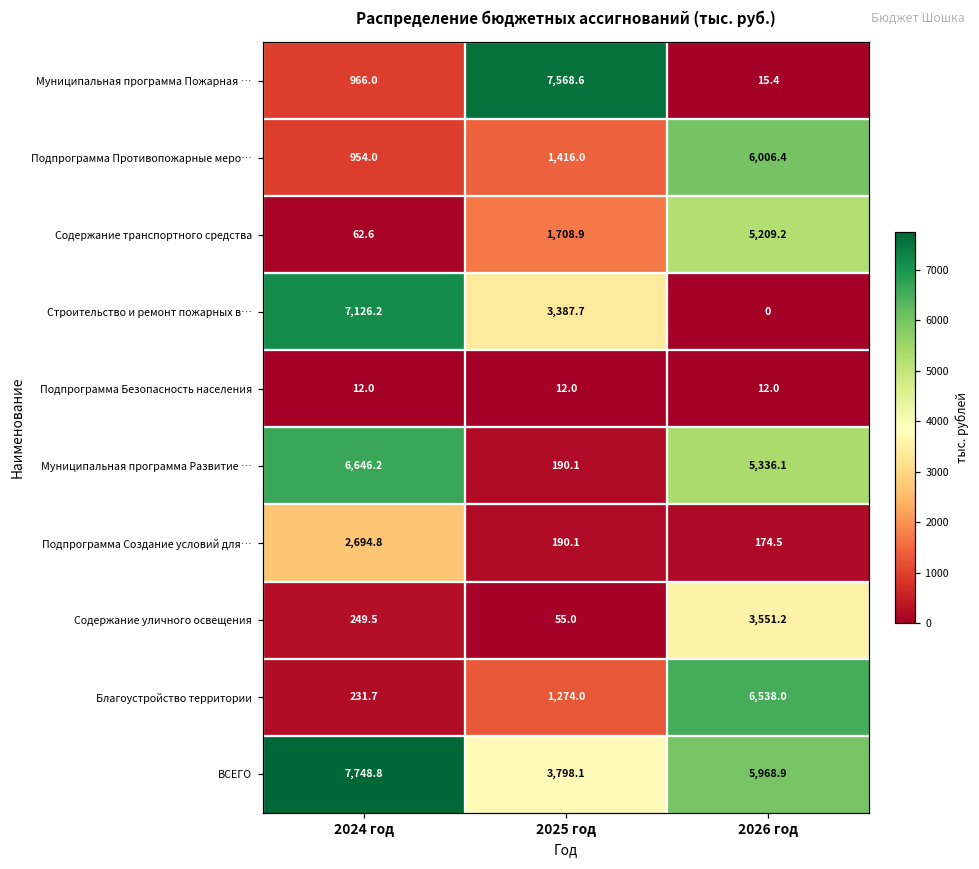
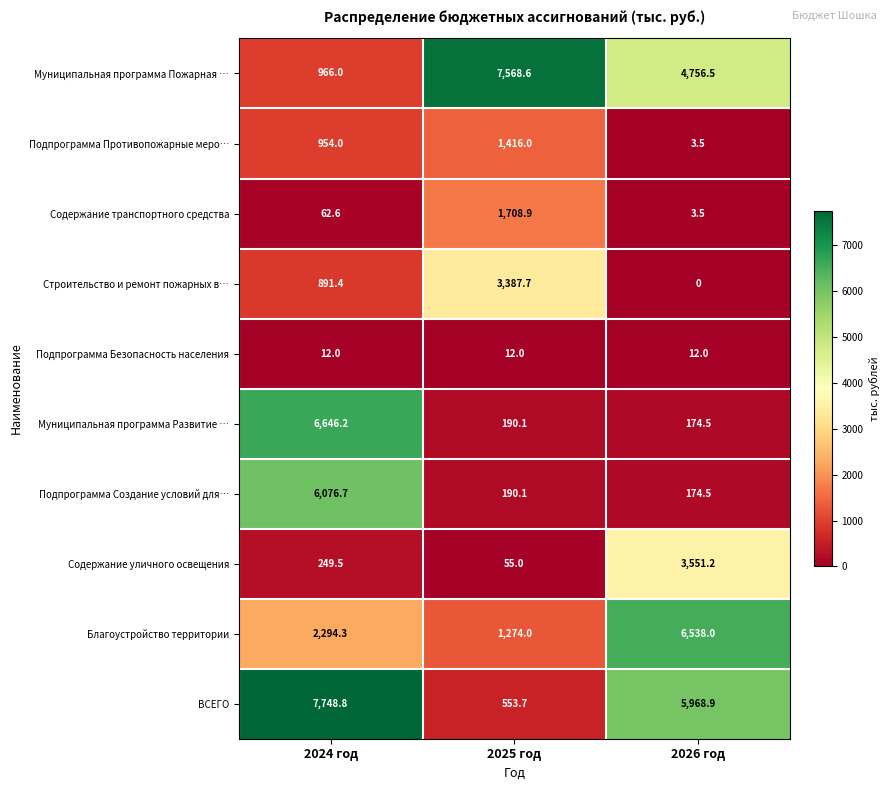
  {
    "Муниципальная программа Пожарная …": {
      "2024 год": "966.0",
      "2025 год": "7,568.6",
-     "2026 год": "15.4"
+     "2026 год": "4,756.5"
    },
    "Подпрограмма Противопожарные меро…": {
      "2024 год": "954.0",
      "2025 год": "1,416.0",
-     "2026 год": "6,006.4"
+     "2026 год": "3.5"
    },
    "Содержание транспортного средства": {
      "2024 год": "62.6",
      "2025 год": "1,708.9",
-     "2026 год": "5,209.2"
+     "2026 год": "3.5"
    },
    "Строительство и ремонт пожарных в…": {
-     "2024 год": "7,126.2",
+     "2024 год": "891.4",
      "2025 год": "3,387.7",
      "2026 год": "0"
    },
    "Подпрограмма Безопасность населения": {
      "2024 год": "12.0",
      "2025 год": "12.0",
      "2026 год": "12.0"
    },
    "Муниципальная программа Развитие …": {
      "2024 год": "6,646.2",
      "2025 год": "190.1",
-     "2026 год": "5,336.1"
+     "2026 год": "174.5"
    },
    "Подпрограмма Создание условий для…": {
-     "2024 год": "2,694.8",
+     "2024 год": "6,076.7",
      "2025 год": "190.1",
      "2026 год": "174.5"
    },
    "Содержание уличного освещения": {
      "2024 год": "249.5",
      "2025 год": "55.0",
      "2026 год": "3,551.2"
    },
    "Благоустройство территории": {
-     "2024 год": "231.7",
+     "2024 год": "2,294.3",
      "2025 год": "1,274.0",
      "2026 год": "6,538.0"
    },
    "ВСЕГО": {
      "2024 год": "7,748.8",
-     "2025 год": "3,798.1",
+     "2025 год": "553.7",
      "2026 год": "5,968.9"
    }
  }
